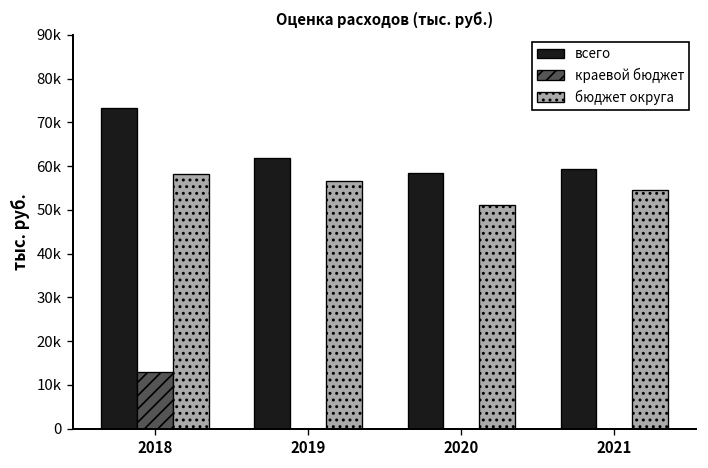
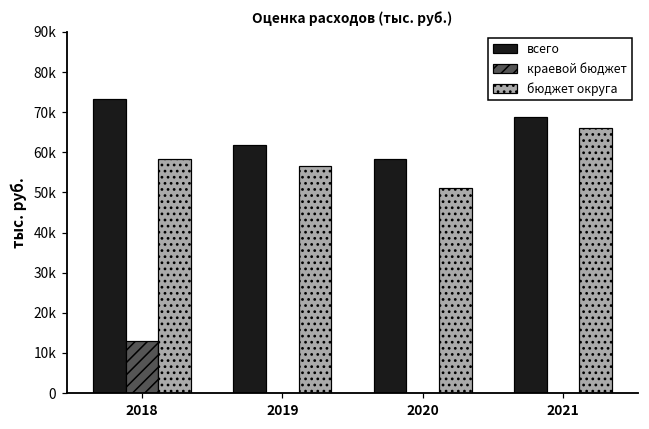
  {
    "всего": {
      "2018": 73000,
      "2019": 62000,
      "2020": 58000,
-     "2021": 59000
+     "2021": 69000
    },
    "краевой бюджет": {
      "2018": 13000,
      "2019": 0,
      "2020": 0,
      "2021": 0
    },
    "бюджет округа": {
      "2018": 58000,
      "2019": 57000,
      "2020": 51000,
-     "2021": 55000
+     "2021": 66000
    }
  }
